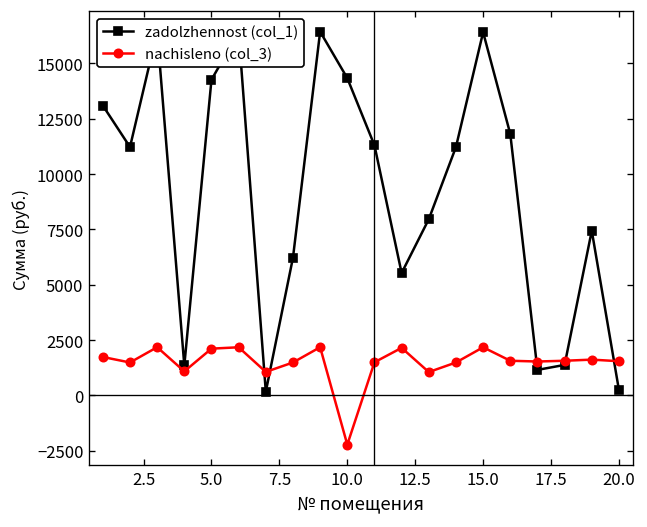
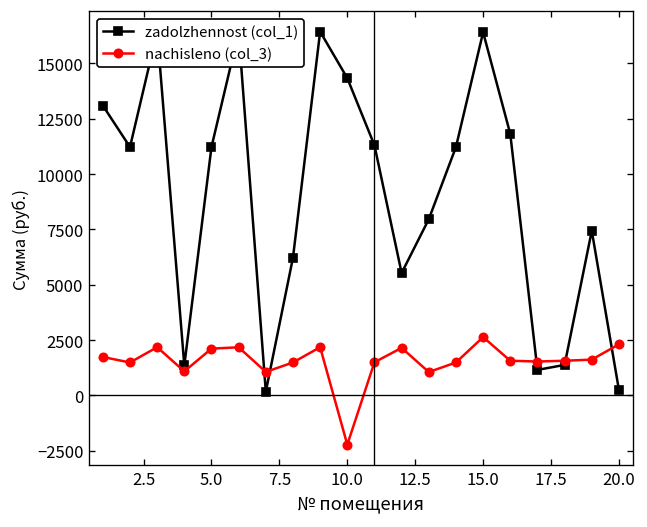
  {
    "zadolzhennost (col_1)": {
-     "5.0": 14300,
+     "5.0": 11200,
      "10.0": 14300,
      "15.0": 16400,
      "20.0": 200
    },
    "nachisleno (col_3)": {
      "5.0": 2100,
      "10.0": -2200,
-     "15.0": 2200,
-     "20.0": 1500
+     "15.0": 2600,
+     "20.0": 2300
    }
  }
